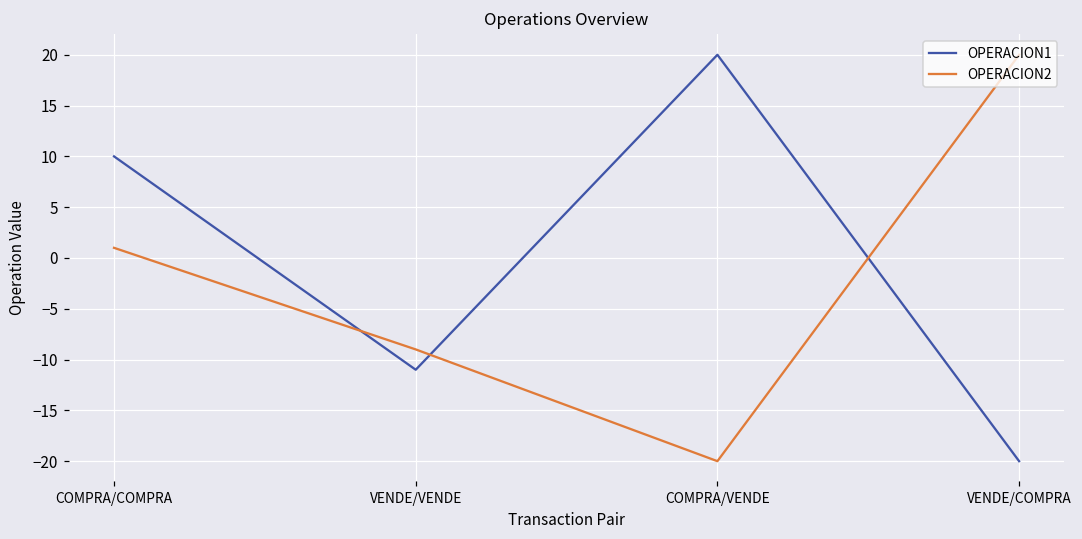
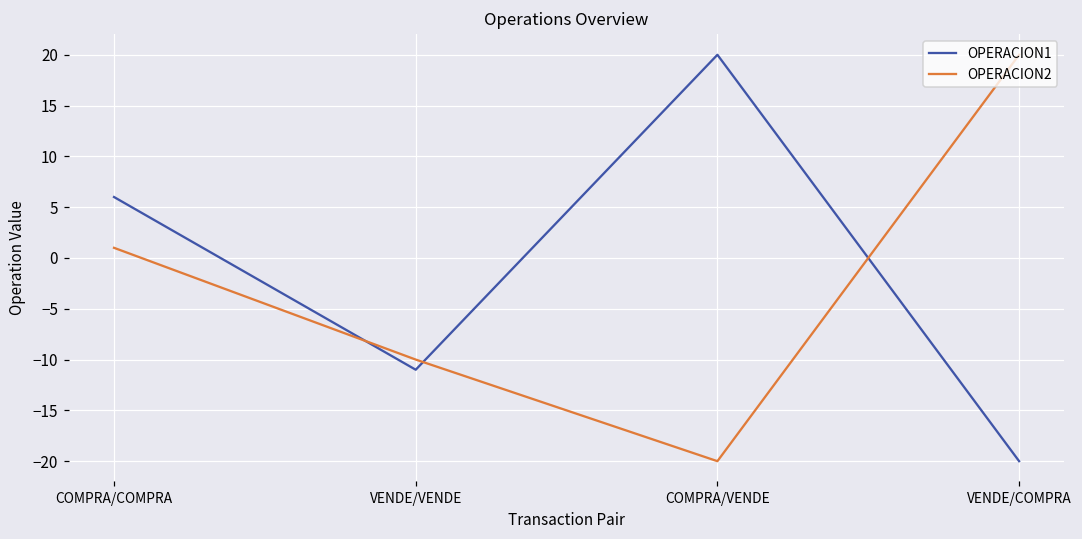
  {
    "OPERACION1": {
-     "COMPRA/COMPRA": 10,
+     "COMPRA/COMPRA": 6,
      "VENDE/VENDE": -11,
      "COMPRA/VENDE": 20,
      "VENDE/COMPRA": -20
    },
    "OPERACION2": {
      "COMPRA/COMPRA": 1,
-     "VENDE/VENDE": -9,
+     "VENDE/VENDE": -10,
      "COMPRA/VENDE": -20
    }
  }
